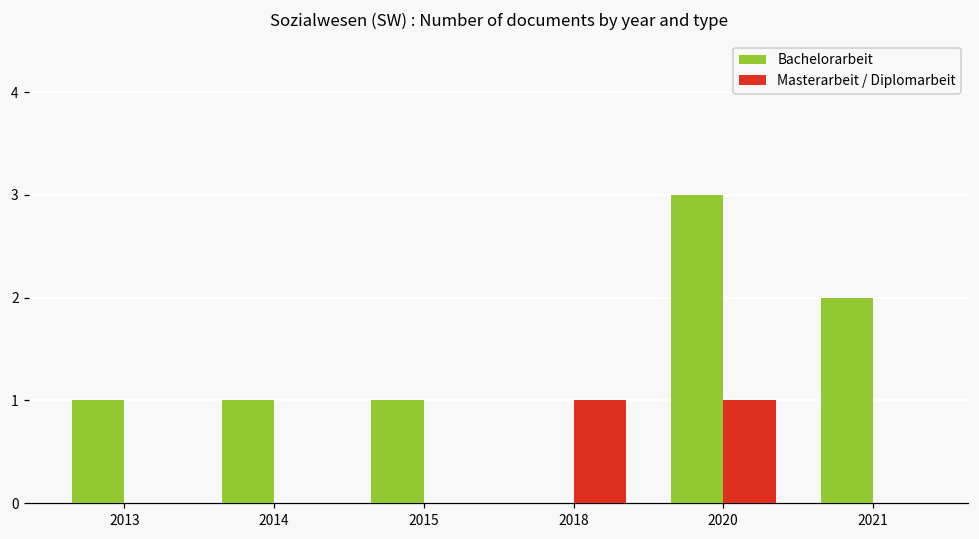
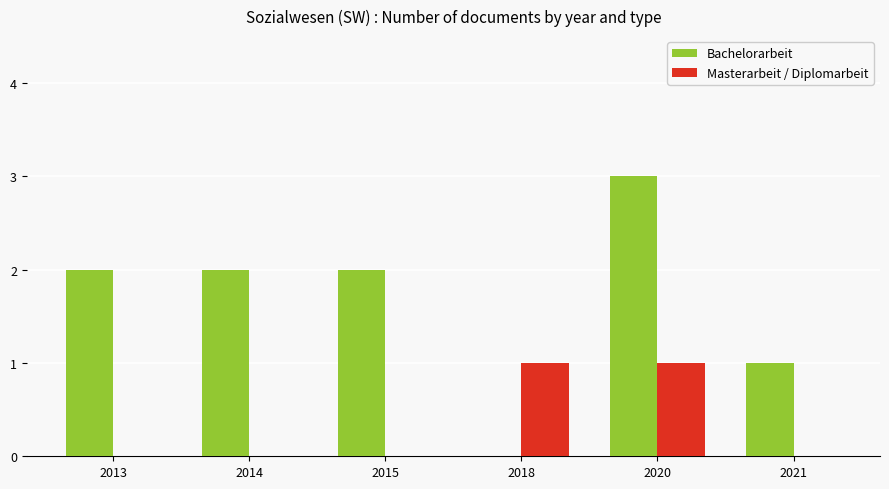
  {
    "Bachelorarbeit": {
-     "2013": 1,
-     "2014": 1,
-     "2015": 1,
+     "2013": 2,
+     "2014": 2,
+     "2015": 2,
      "2018": 0,
      "2020": 3,
-     "2021": 2
+     "2021": 1
    },
    "Masterarbeit / Diplomarbeit": {
      "2013": 0,
      "2014": 0,
      "2015": 0,
      "2018": 1,
      "2020": 1,
      "2021": 0
    }
  }
